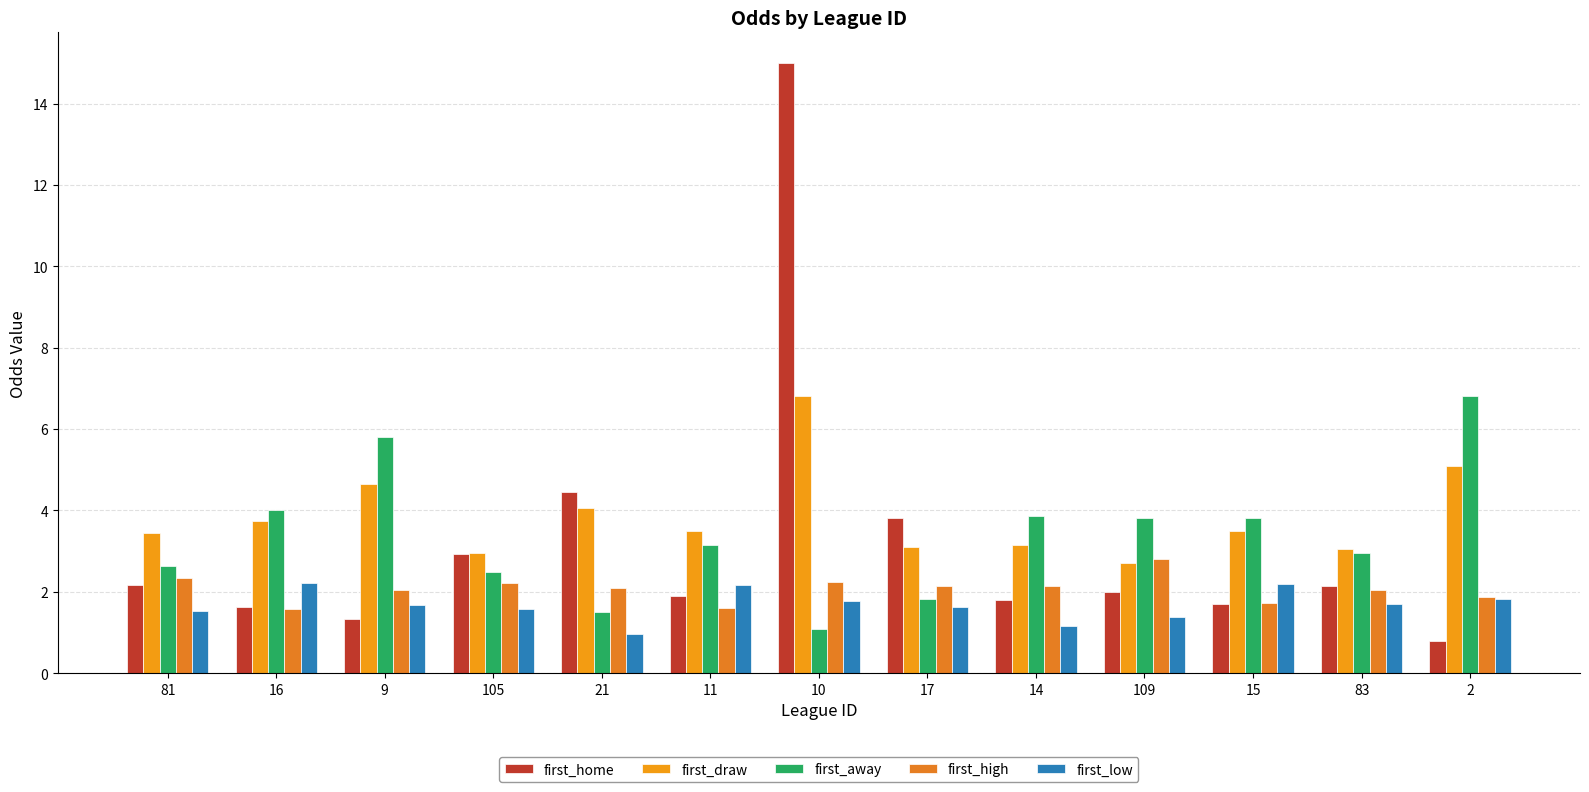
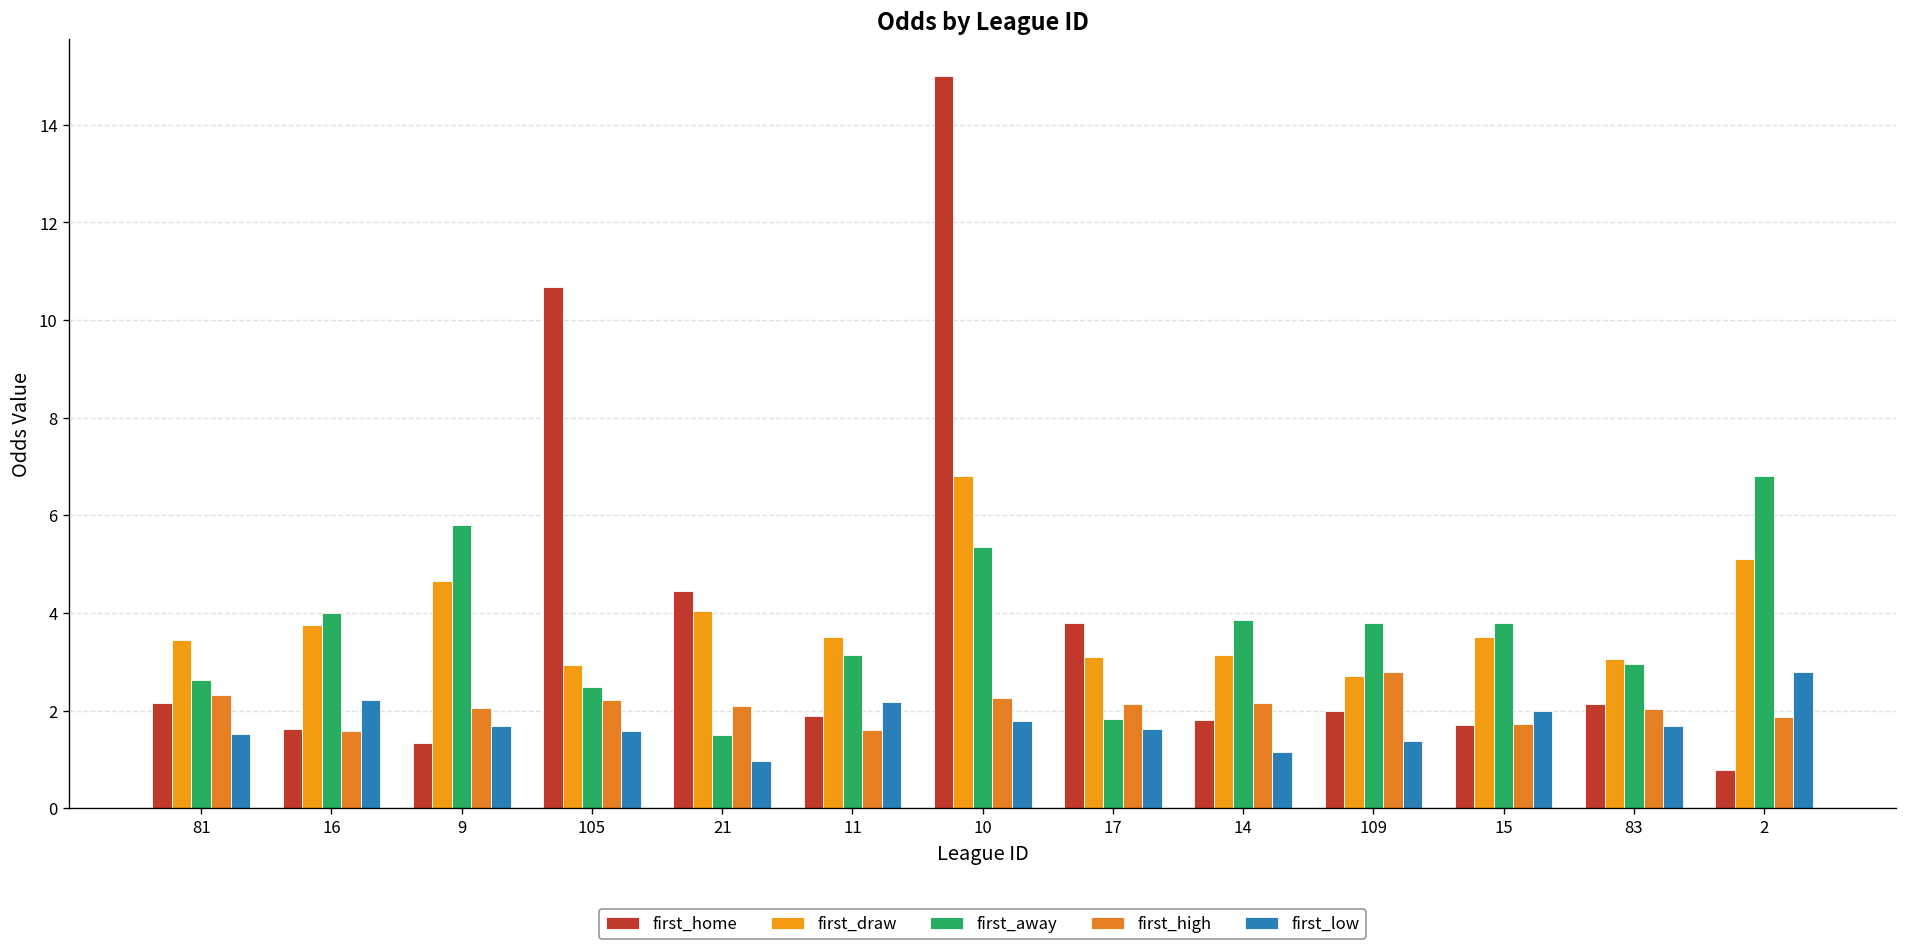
  {
    "first_home": {
      "81": 2.2,
      "16": 1.6,
      "9": 1.3,
-     "105": 2.9,
+     "105": 10.7,
      "21": 4.5,
      "11": 1.9,
      "10": 15.0,
      "17": 3.8,
      "14": 1.8,
      "109": 2.0,
      "15": 1.7,
      "83": 2.1,
      "2": 0.8
    },
    "first_away": {
      "81": 2.6,
      "16": 4.0,
      "9": 5.8,
      "105": 2.5,
      "21": 1.5,
      "11": 3.2,
-     "10": 1.1,
+     "10": 5.4,
      "17": 1.8,
      "14": 3.9,
      "109": 3.8,
      "15": 3.8,
      "83": 3.0,
      "2": 6.8
    },
    "first_low": {
      "81": 1.5,
      "16": 2.2,
      "9": 1.7,
      "105": 1.6,
      "21": 1.0,
      "11": 2.2,
      "10": 1.8,
      "17": 1.6,
      "14": 1.2,
      "109": 1.4,
-     "15": 2.2,
+     "15": 2.0,
      "83": 1.7,
-     "2": 1.8
+     "2": 2.8
    }
  }
